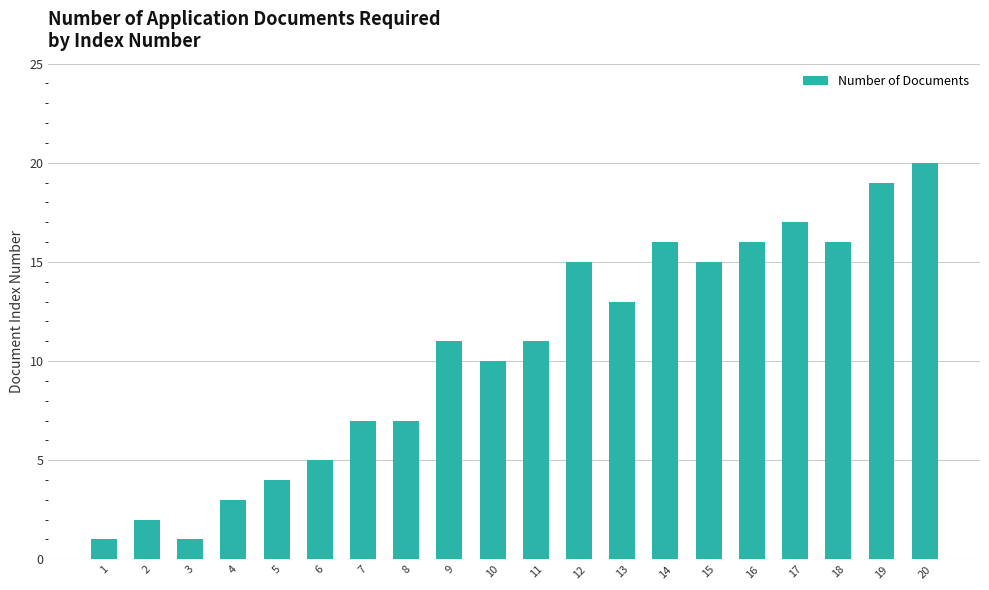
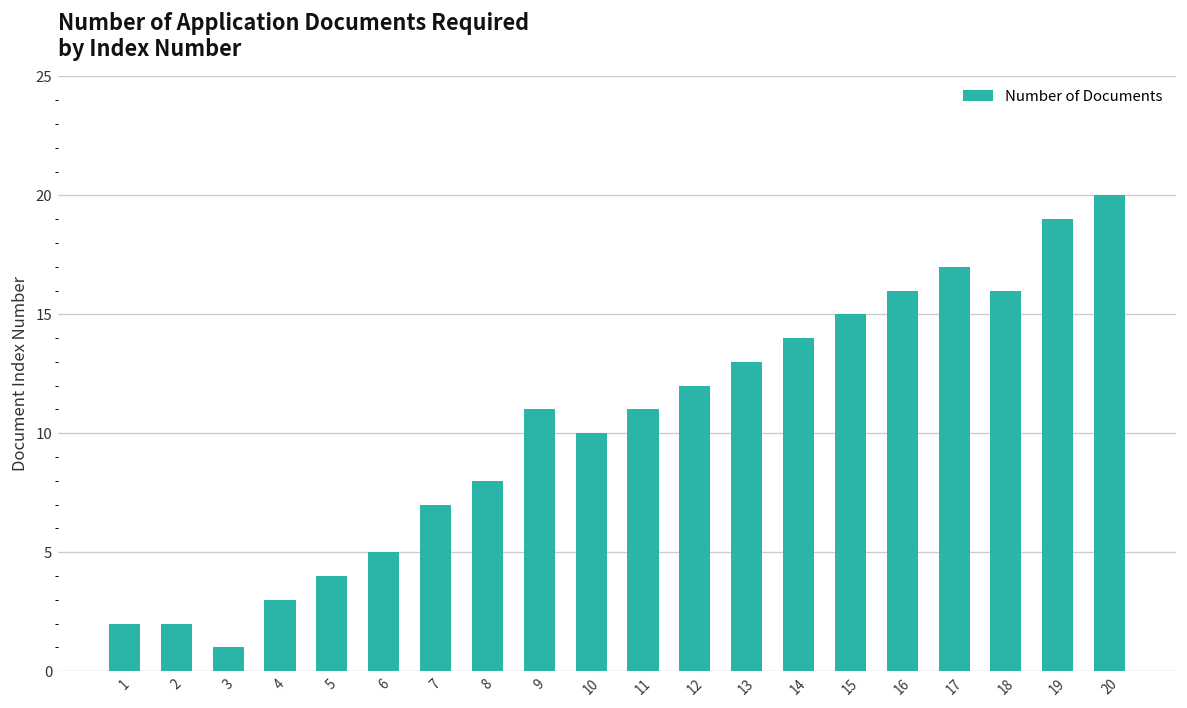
  {
-   "1": 1,
+   "1": 2,
    "2": 2,
    "3": 1,
    "4": 3,
    "5": 4,
    "6": 5,
    "7": 7,
-   "8": 7,
+   "8": 8,
    "9": 11,
    "10": 10,
    "11": 11,
-   "12": 15,
+   "12": 12,
    "13": 13,
-   "14": 16,
+   "14": 14,
    "15": 15,
    "16": 16,
    "17": 17,
    "18": 16,
    "19": 19,
    "20": 20
  }
